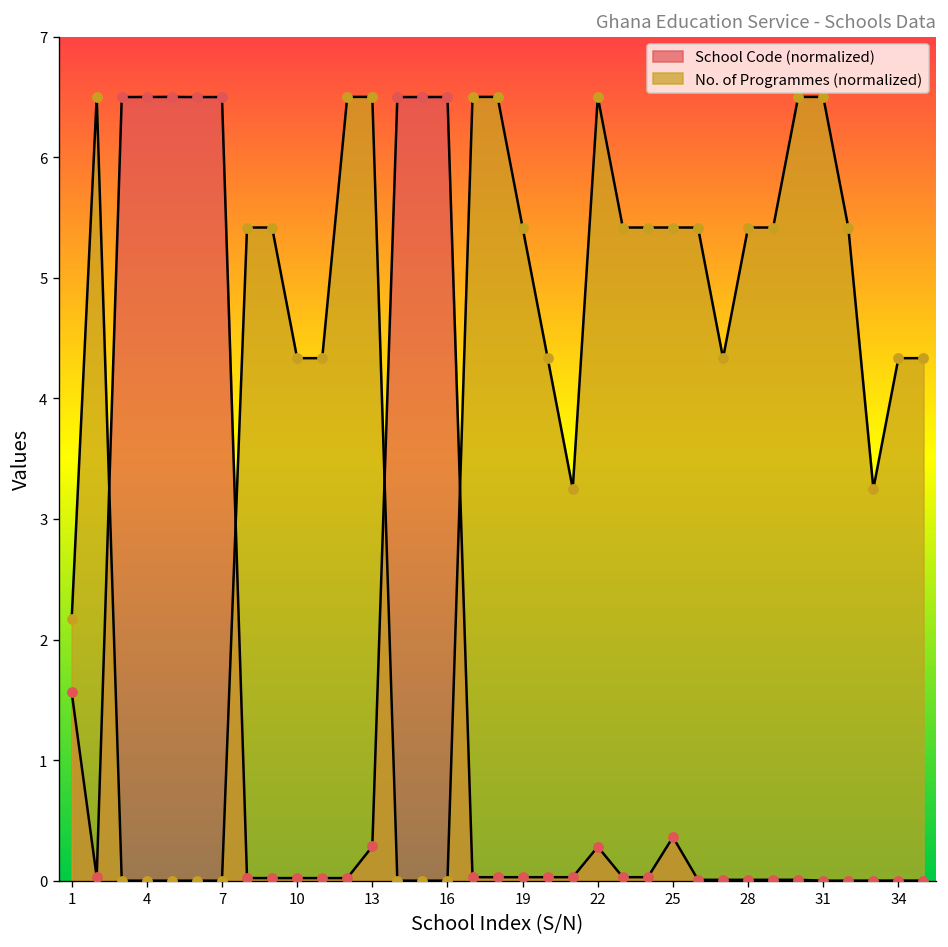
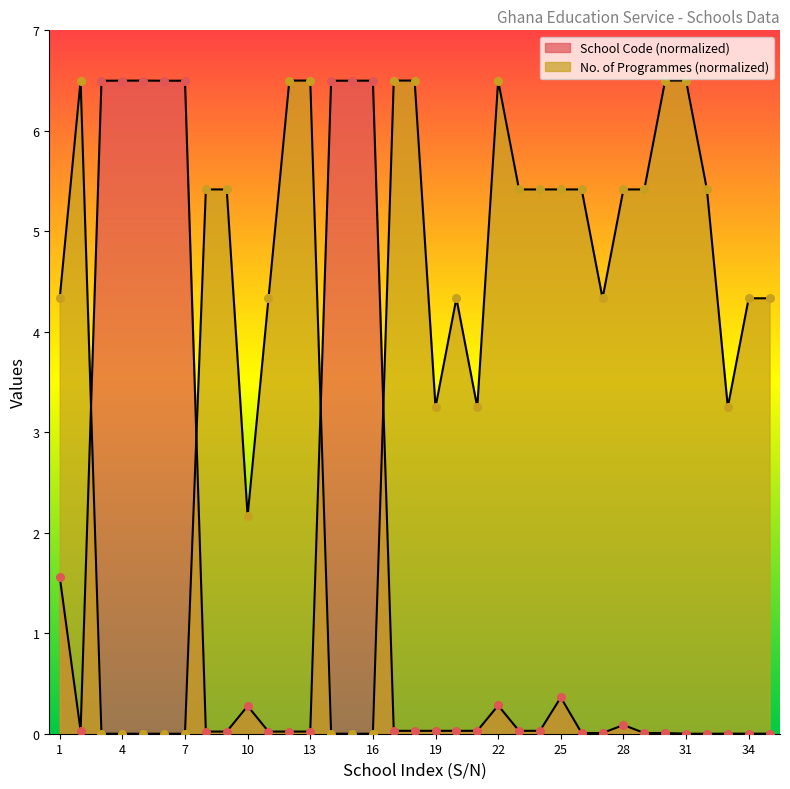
  {
    "School Code (normalized)": {
      "1": 1.56,
      "4": 6.50,
      "7": 6.50,
-     "10": 0.02,
-     "13": 0.28,
+     "10": 0.28,
+     "13": 0.02,
      "16": 6.50,
      "19": 0.03,
      "22": 0.28,
      "25": 0.36,
-     "28": 0.01,
+     "28": 0.09,
      "31": 0.00,
      "34": 0.00
    },
    "No. of Programmes (normalized)": {
-     "1": 2.17,
+     "1": 4.33,
      "4": 0.00,
      "7": 0.00,
-     "10": 4.33,
+     "10": 2.17,
      "13": 6.50,
      "16": 0.00,
-     "19": 5.42,
+     "19": 3.25,
      "22": 6.50,
      "25": 5.42,
      "28": 5.42,
      "31": 6.50,
      "34": 4.33
    }
  }
